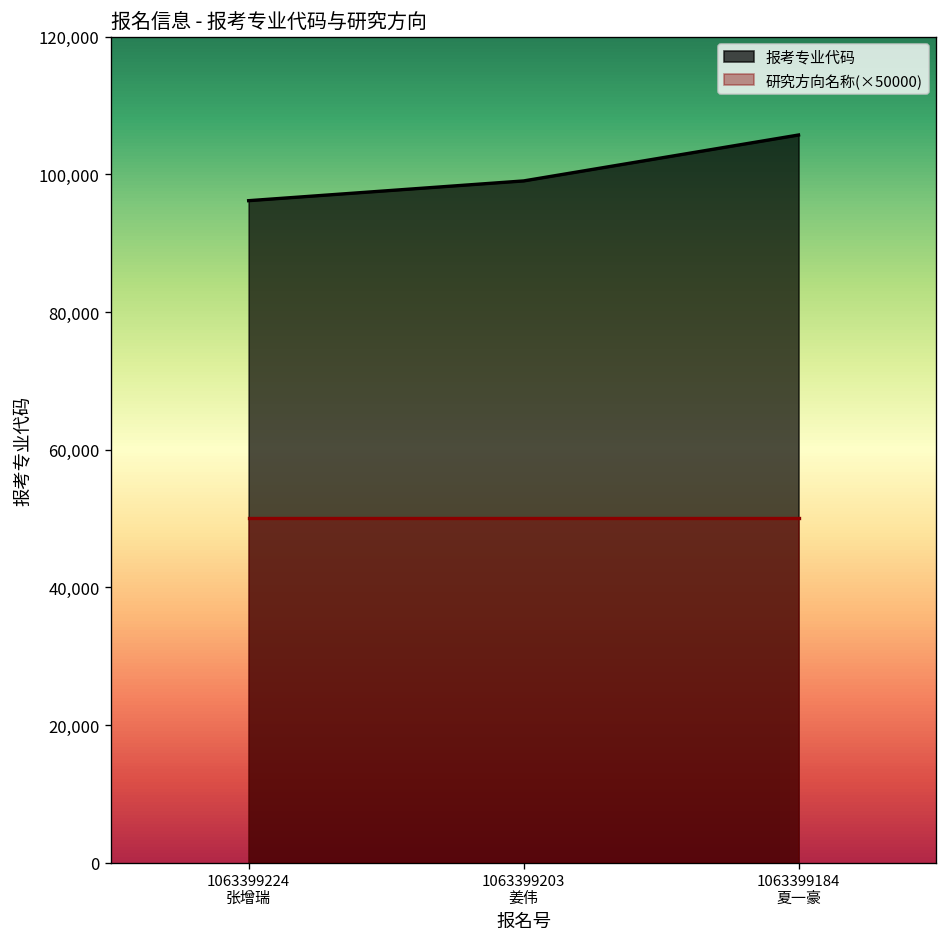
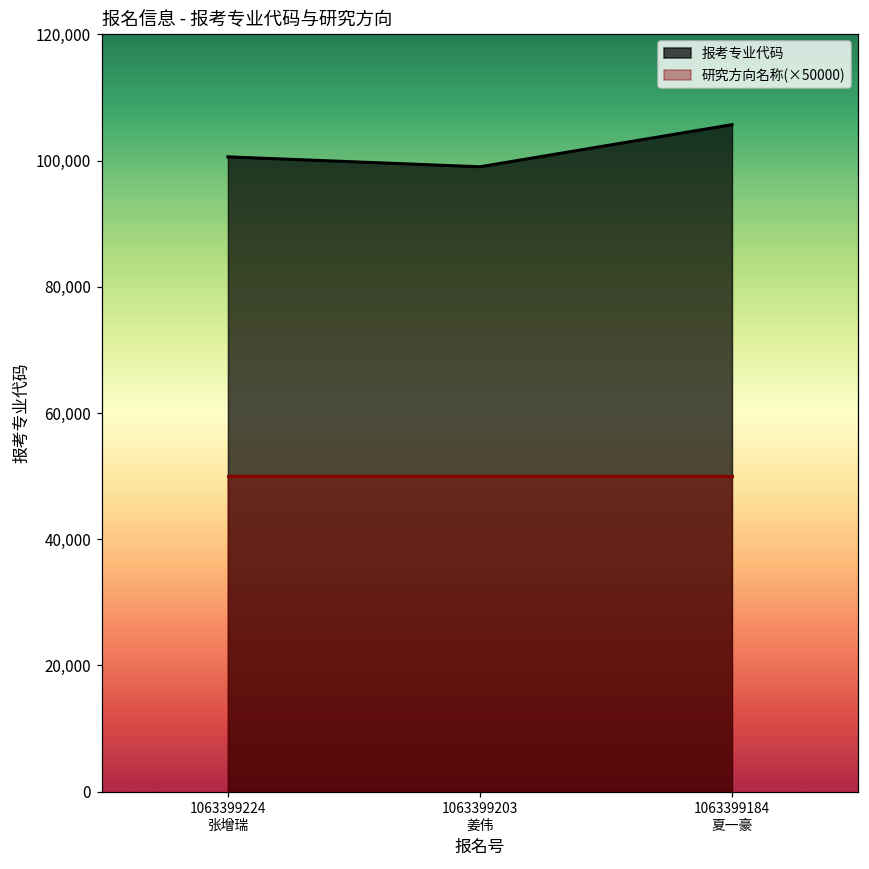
  {
    "报考专业代码": {
-     "1063399224 张增瑞": "96,000",
+     "1063399224 张增瑞": "101,000",
      "1063399203 姜伟": "99,000",
      "1063399184 夏一豪": "106,000"
    },
    "研究方向名称(×50000)": {
      "1063399224 张增瑞": "50,000",
      "1063399203 姜伟": "50,000",
      "1063399184 夏一豪": "50,000"
    }
  }
